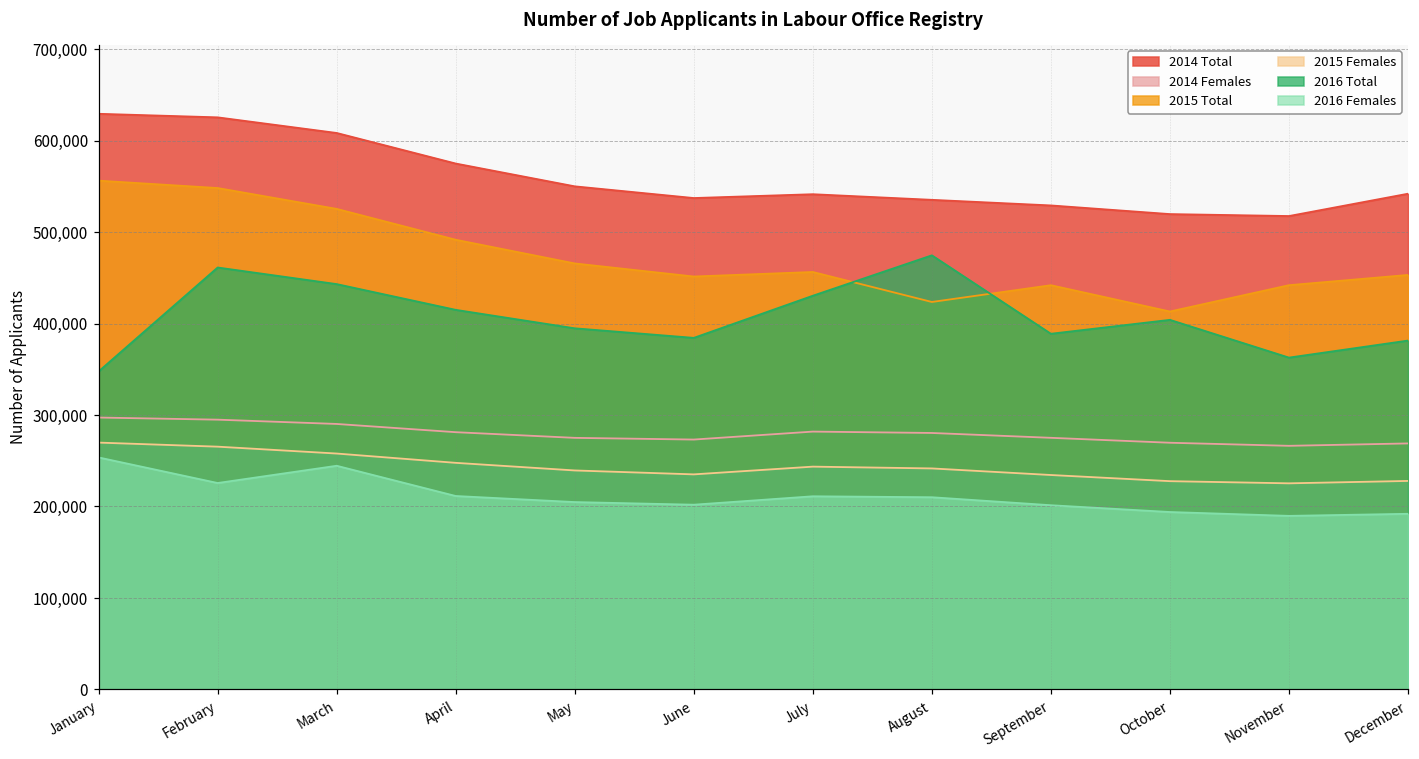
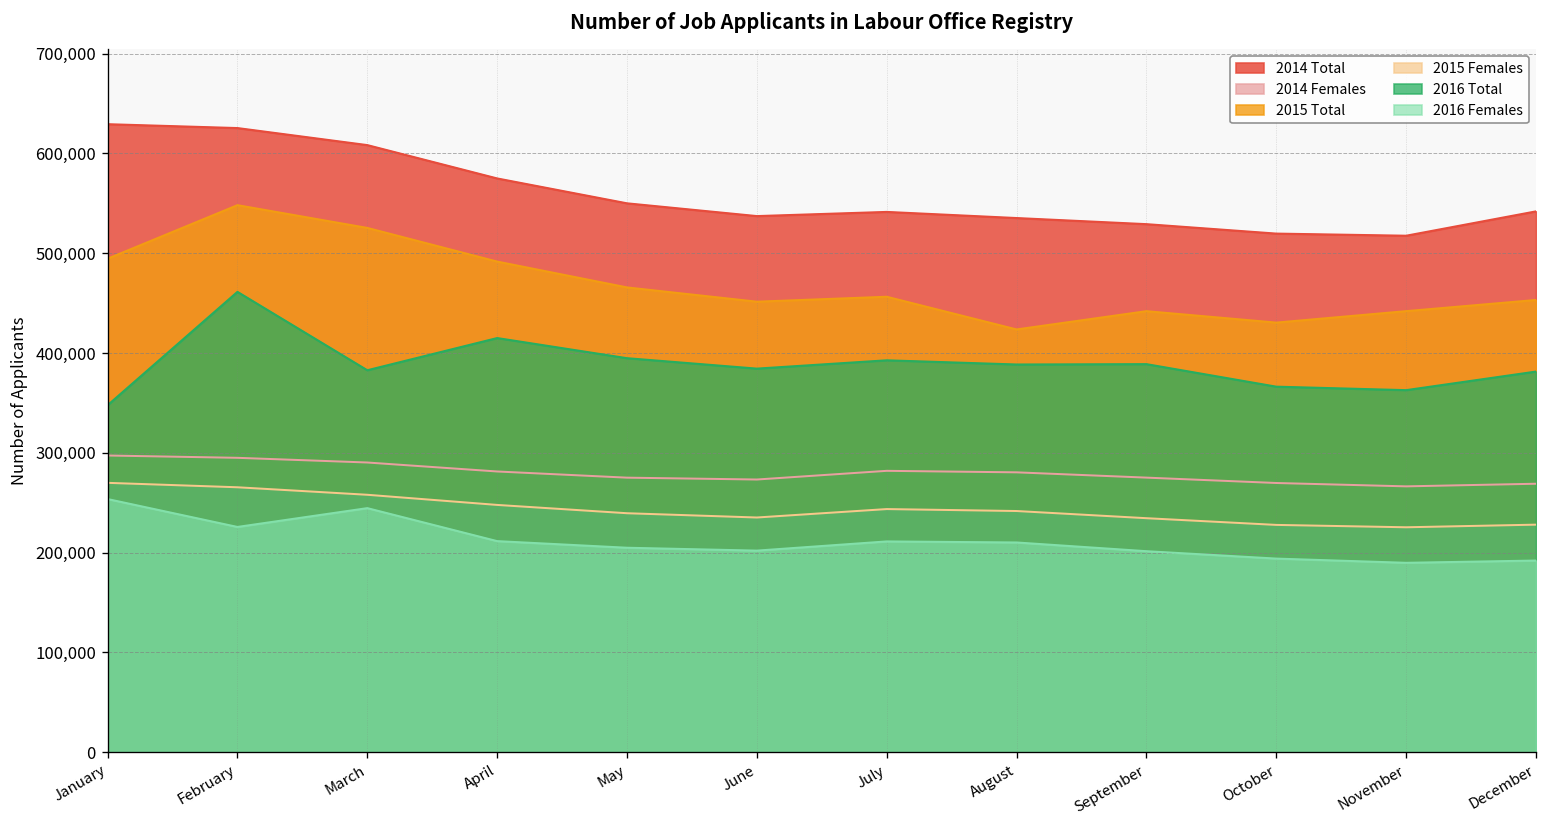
  {
    "2014 Total": {
      "January": "630,000",
      "February": "630,000",
      "March": "610,000",
      "April": "570,000",
      "May": "550,000",
      "June": "540,000",
      "July": "540,000",
      "August": "540,000",
      "September": "530,000",
      "October": "520,000",
      "November": "520,000",
      "December": "540,000"
    },
    "2015 Total": {
-     "January": "560,000",
+     "January": "490,000",
      "February": "550,000",
      "March": "530,000",
      "April": "490,000",
      "May": "470,000",
      "June": "450,000",
      "July": "460,000",
      "August": "420,000",
      "September": "440,000",
-     "October": "410,000",
+     "October": "430,000",
      "November": "440,000",
      "December": "450,000"
    },
    "2016 Total": {
      "January": "350,000",
      "February": "460,000",
-     "March": "440,000",
+     "March": "380,000",
      "April": "410,000",
      "May": "390,000",
      "June": "380,000",
-     "July": "430,000",
-     "August": "470,000",
+     "July": "390,000",
+     "August": "390,000",
      "September": "390,000",
-     "October": "400,000",
+     "October": "370,000",
      "November": "360,000",
      "December": "380,000"
    },
    "2016 Females": {
      "January": "250,000",
      "February": "230,000",
      "March": "240,000",
      "April": "210,000",
      "May": "200,000",
      "June": "200,000",
      "July": "210,000",
      "August": "210,000",
      "September": "200,000",
      "October": "190,000",
      "November": "190,000",
      "December": "190,000"
    }
  }
